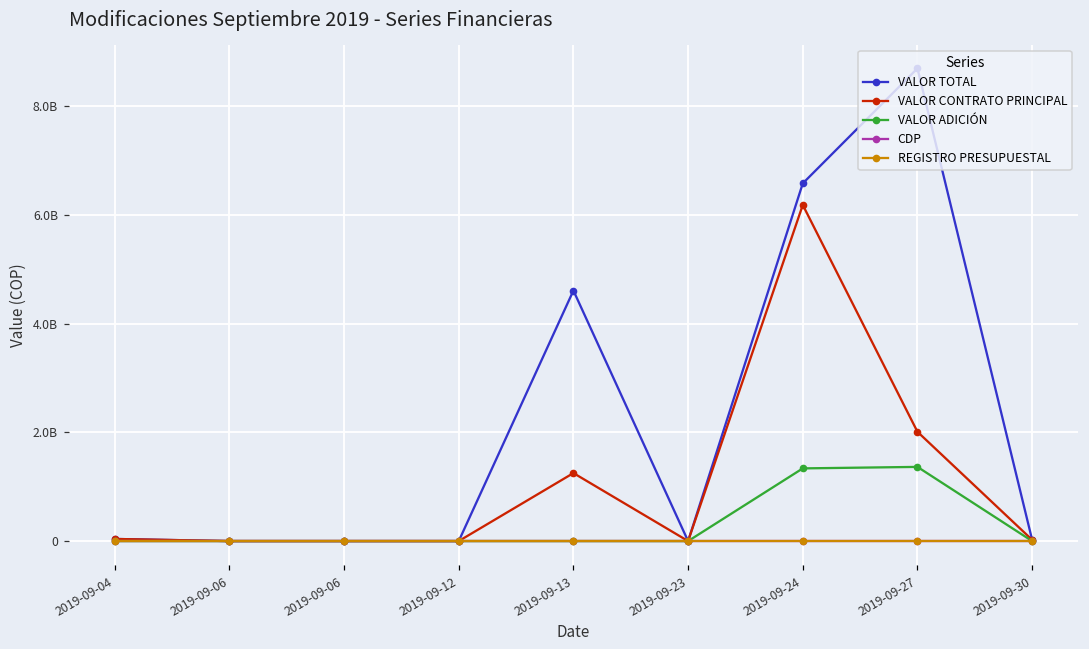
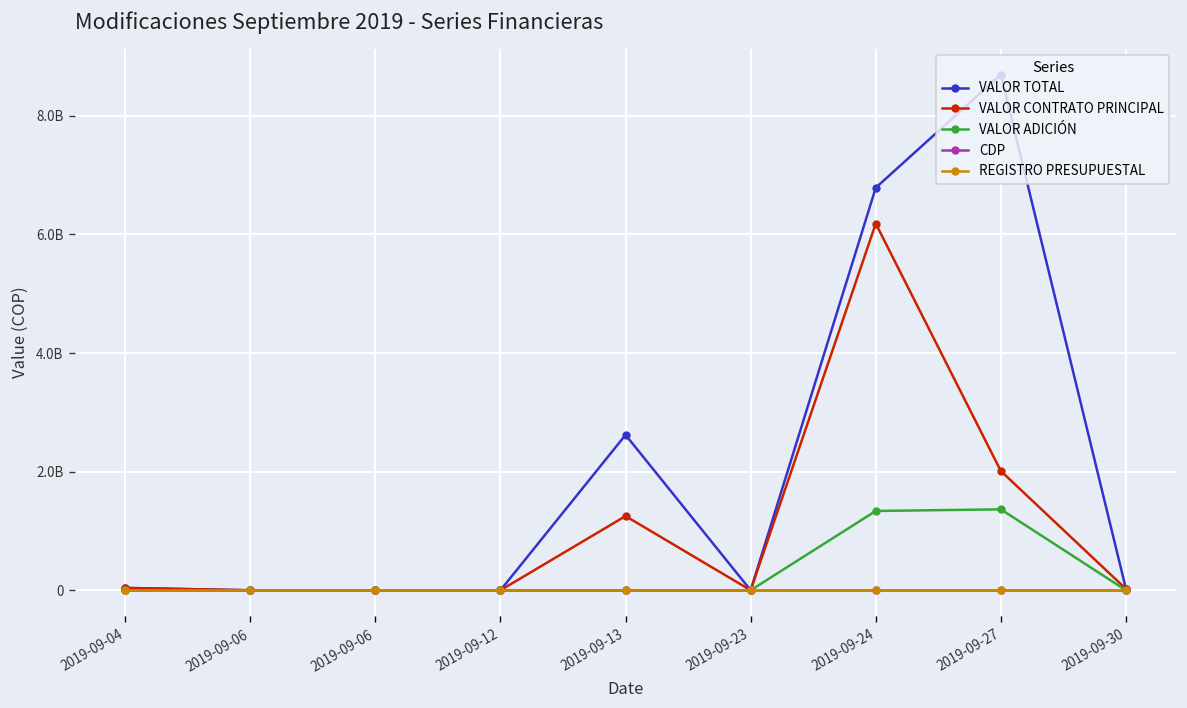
  {
    "VALOR TOTAL": {
-     "2019-09-13": 4600000000,
-     "2019-09-24": 6600000000
+     "2019-09-13": 2600000000,
+     "2019-09-24": 6800000000
    },
    "VALOR CONTRATO PRINCIPAL": {
      "2019-09-13": 1300000000,
      "2019-09-24": 6200000000,
      "2019-09-27": 2000000000
    },
    "VALOR ADICIÓN": {
      "2019-09-24": 1300000000,
      "2019-09-27": 1400000000
    },
    "REGISTRO PRESUPUESTAL": {
      "2019-09-24": 0,
      "2019-09-27": 0
    }
  }
